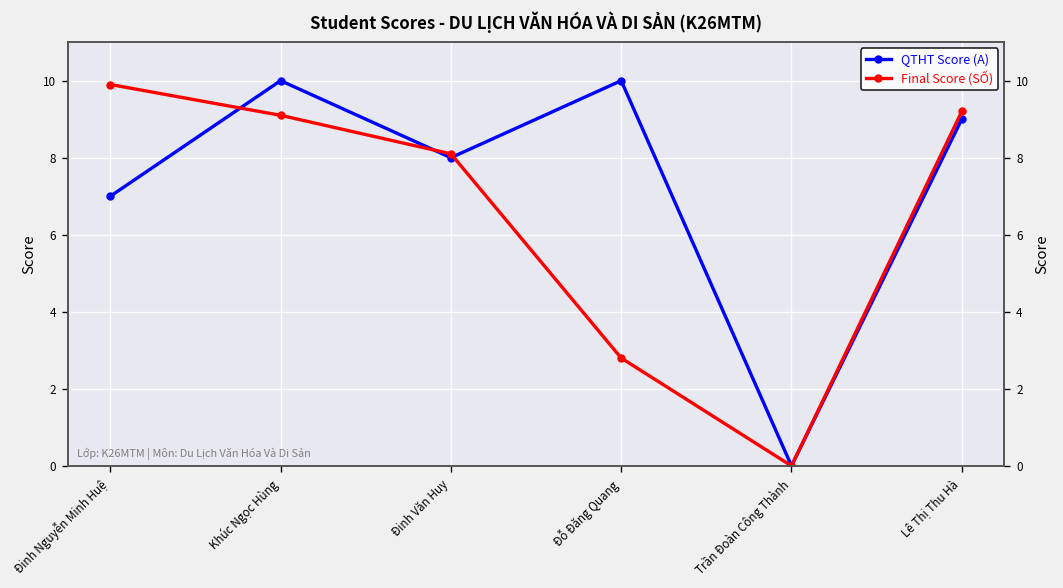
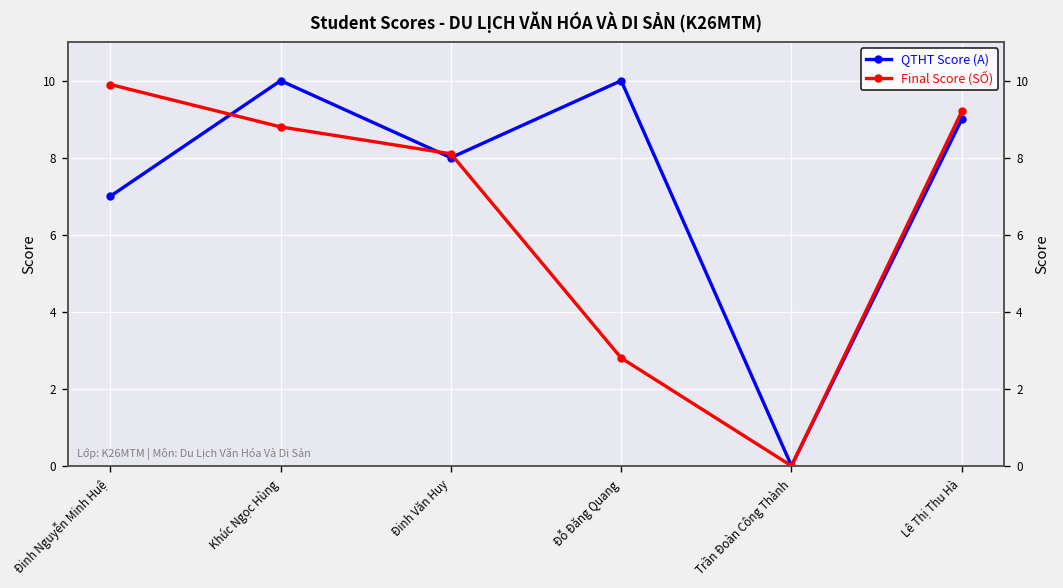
  {
    "QTHT Score (A)": {
      "Đinh Nguyễn Minh Huệ": 7.0,
      "Khúc Ngọc Hùng": 10.0,
      "Đinh Văn Huy": 8.0,
      "Đỗ Đăng Quang": 10.0,
      "Lê Thị Thu Hà": 9.0
    },
    "Final Score (SỐ)": {
      "Đinh Nguyễn Minh Huệ": 9.9,
-     "Khúc Ngọc Hùng": 9.1,
+     "Khúc Ngọc Hùng": 8.8,
      "Đinh Văn Huy": 8.1,
      "Đỗ Đăng Quang": 2.8,
      "Lê Thị Thu Hà": 9.2
    }
  }
